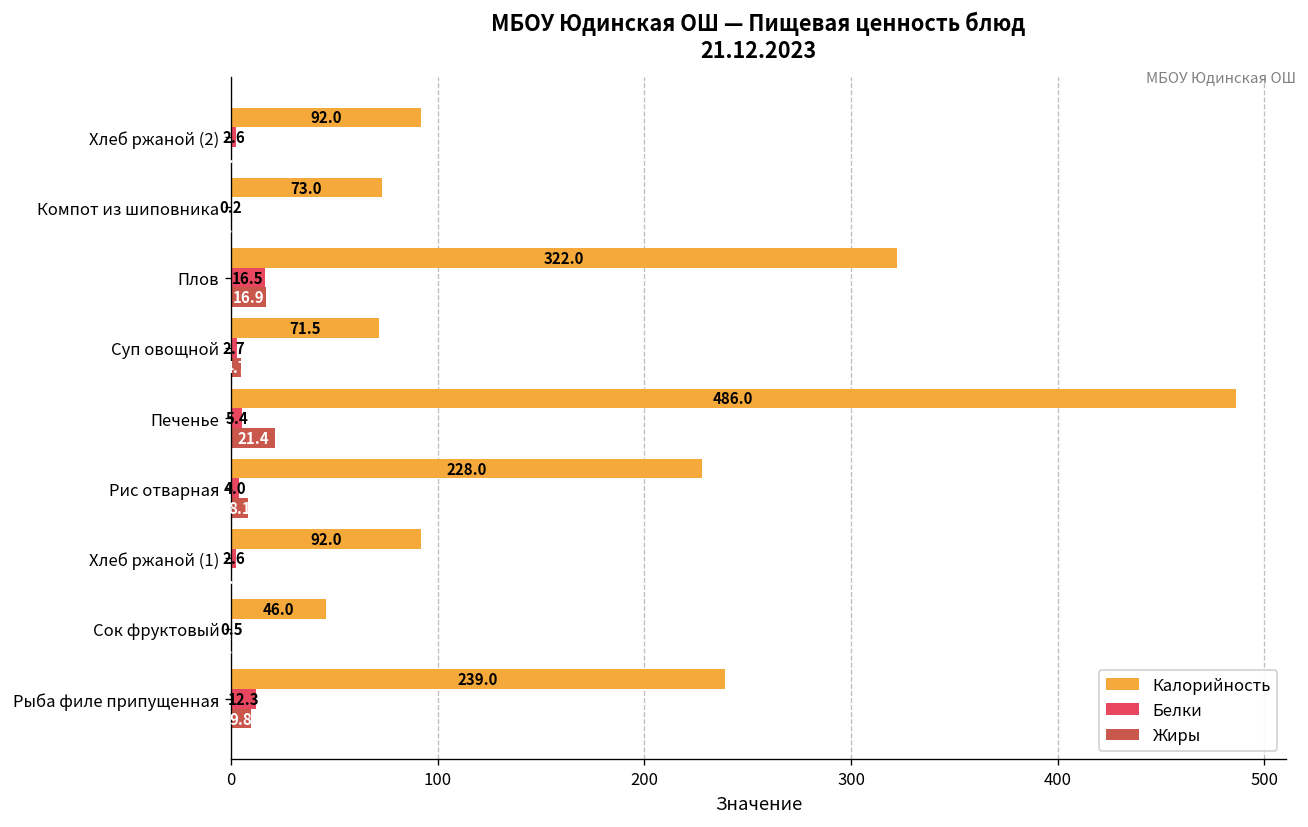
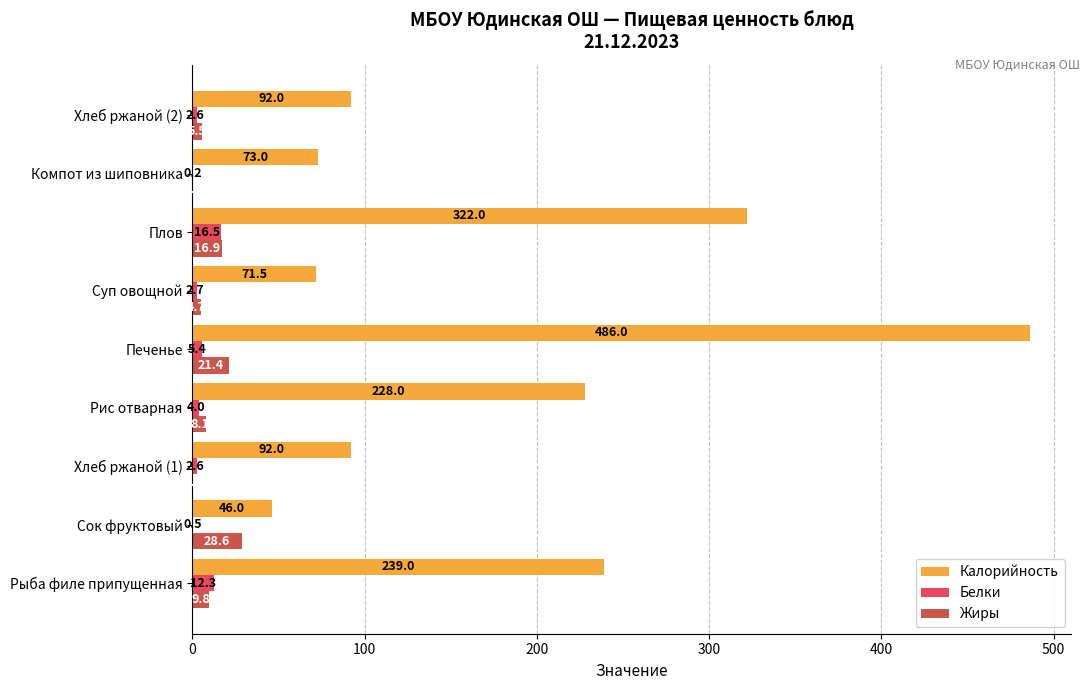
  {
    "Калорийность": {
      "Хлеб ржаной (2)": 92.0,
      "Компот из шиповника": 73.0,
      "Плов": 322.0,
      "Суп овощной": 71.5,
      "Печенье": 486.0,
      "Рис отварная": 228.0,
      "Хлеб ржаной (1)": 92.0,
      "Сок фруктовый": 46.0,
      "Рыба филе припущенная": 239.0
    },
    "Белки": {
      "Хлеб ржаной (2)": 2.6,
      "Компот из шиповника": 0.2,
      "Плов": 16.5,
      "Суп овощной": 2.7,
      "Печенье": 5.4,
      "Рис отварная": 4.0,
      "Хлеб ржаной (1)": 2.6,
      "Сок фруктовый": 0.5,
      "Рыба филе припущенная": 12.3
    },
    "Жиры": {
-     "Хлеб ржаной (2)": 0,
+     "Хлеб ржаной (2)": 6,
      "Компот из шиповника": 0,
      "Суп овощной": 5,
-     "Сок фруктовый": 0
+     "Сок фруктовый": 29
    }
  }
